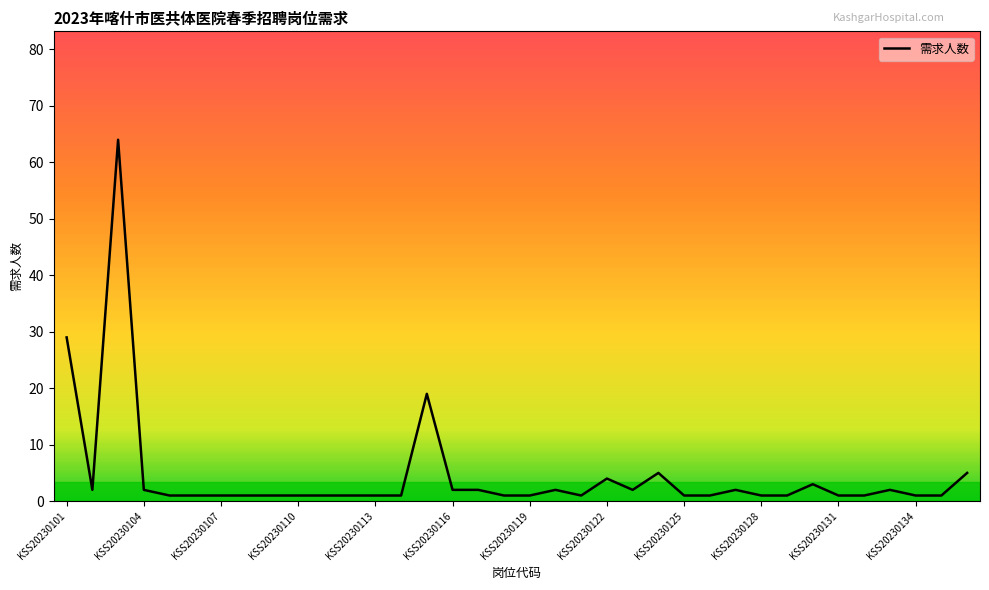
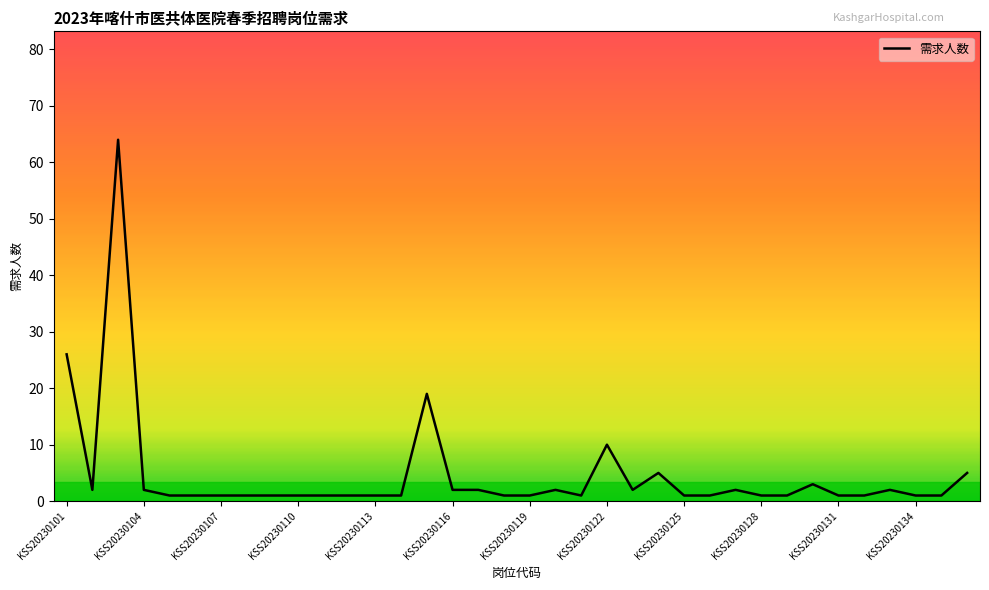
  {
-   "KSS20230101": 29,
-   "KSS20230122": 4
+   "KSS20230101": 26,
+   "KSS20230122": 10
  }
